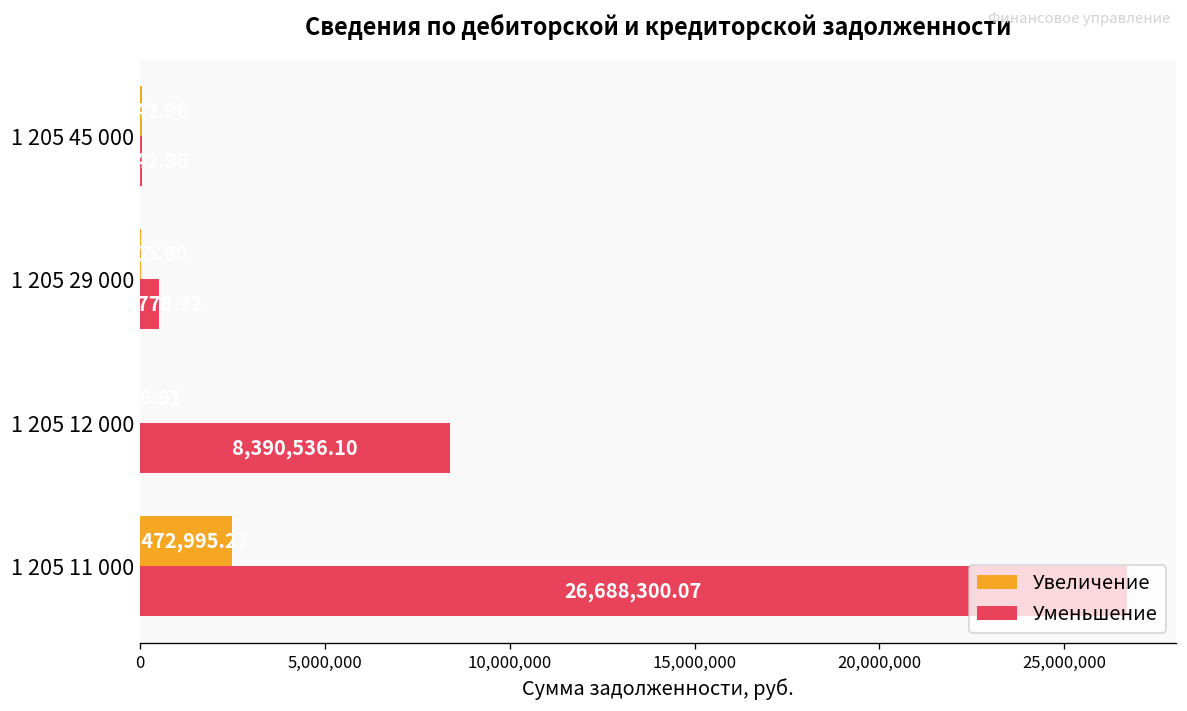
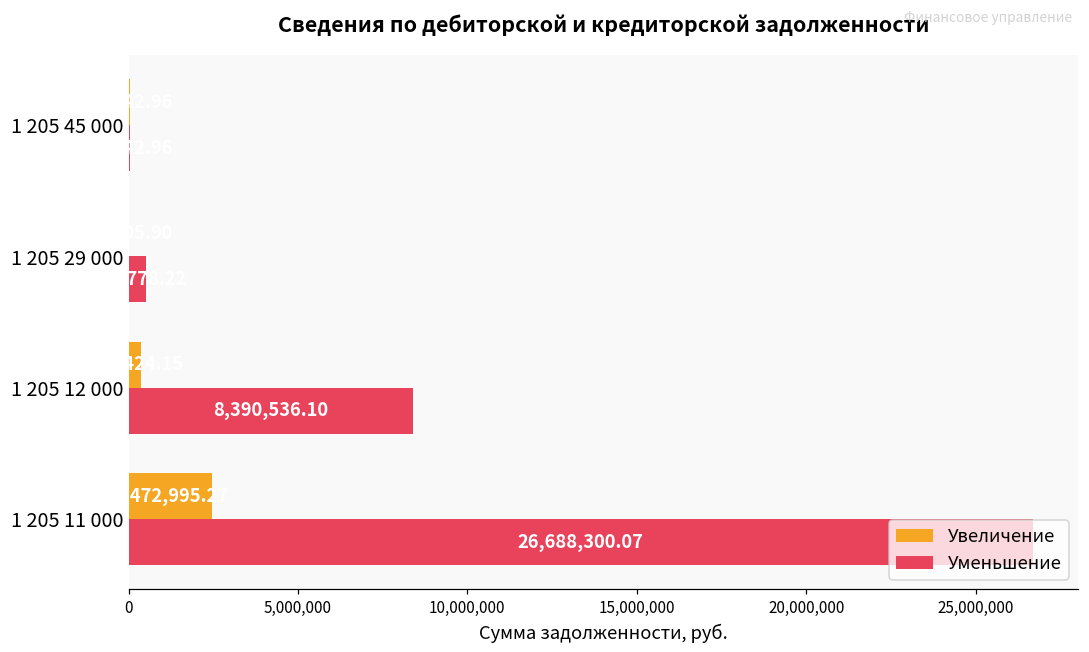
  {
    "Увеличение": {
-     "1 205 12 000": "0"
+     "1 205 12 000": "400,000"
    },
    "Уменьшение": {
      "1 205 12 000": "8,390,536.10"
    }
  }
